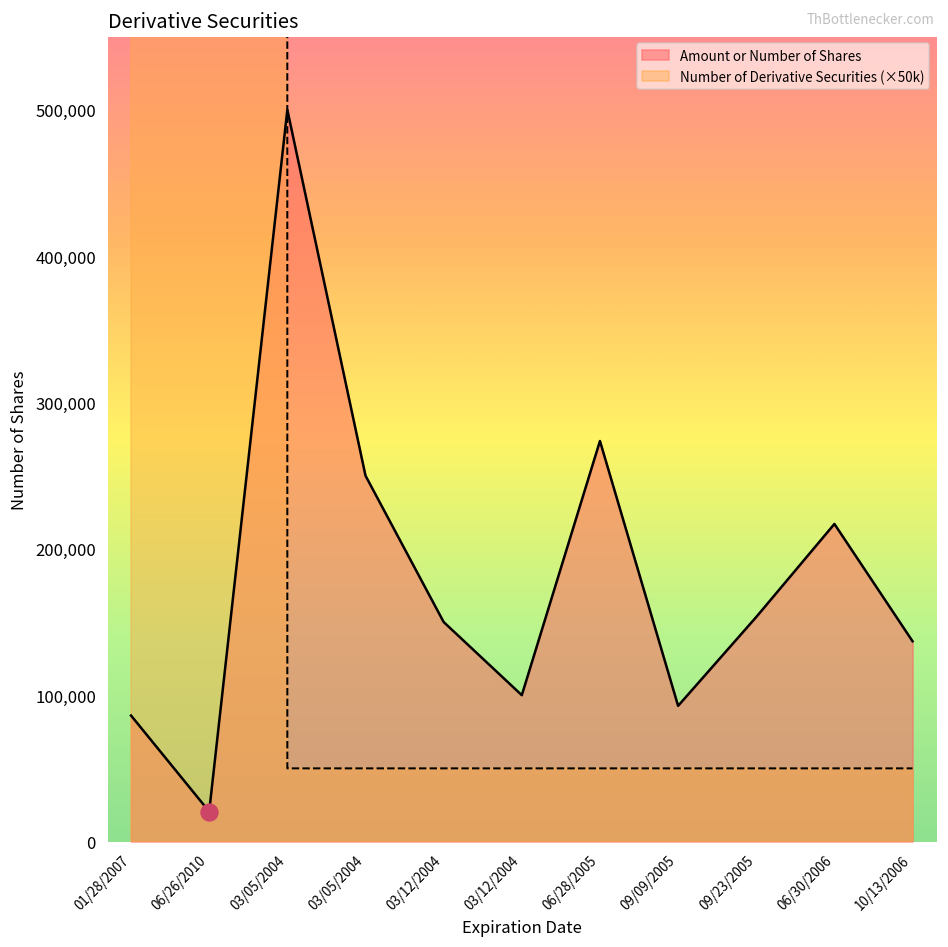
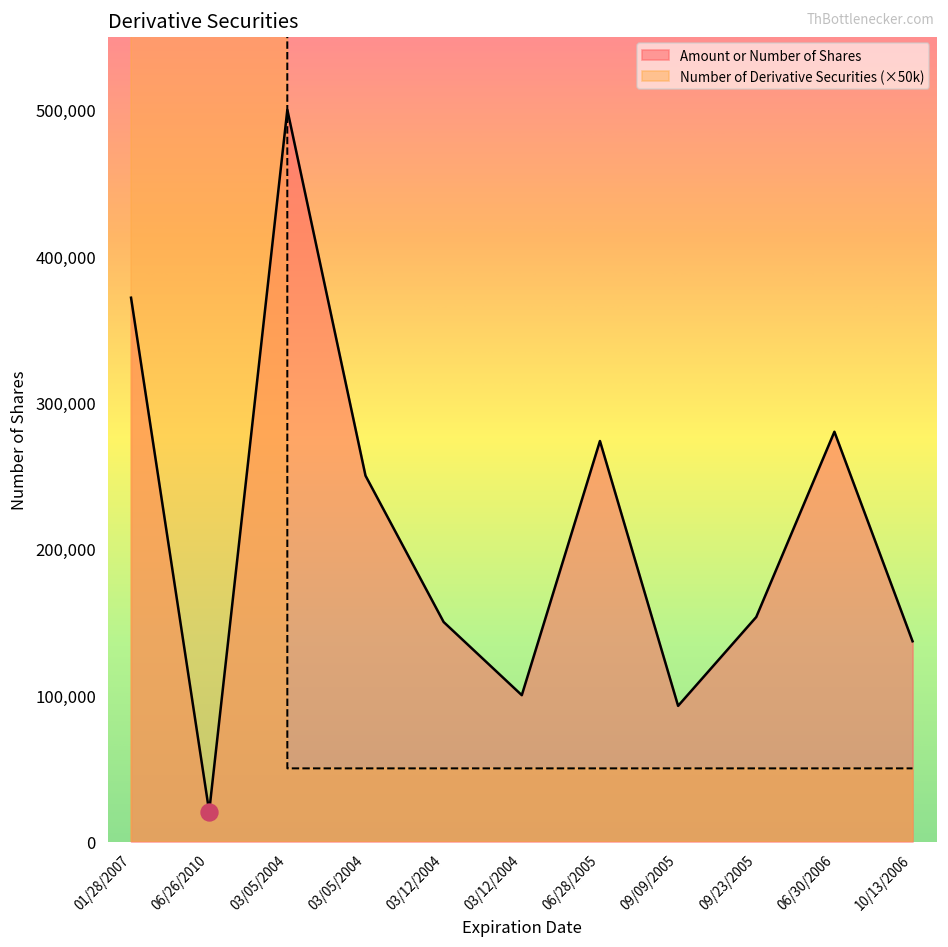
  {
    "Amount or Number of Shares": {
-     "01/28/2007": "86,000",
+     "01/28/2007": "372,000",
      "06/28/2005": "274,000",
      "09/09/2005": "93,000",
      "09/23/2005": "153,000",
-     "06/30/2006": "217,000",
+     "06/30/2006": "280,000",
      "10/13/2006": "137,000"
    },
    "Number of Derivative Securities (×50k)": {
      "06/28/2005": "50,000",
      "09/09/2005": "50,000",
      "09/23/2005": "50,000",
      "06/30/2006": "50,000",
      "10/13/2006": "50,000"
    }
  }
